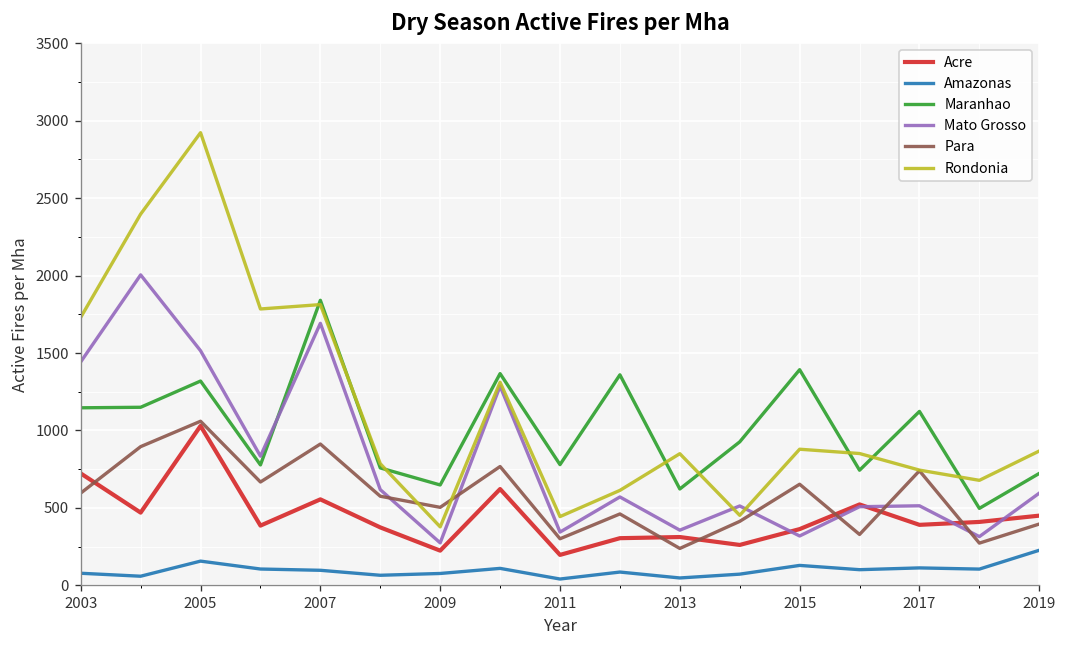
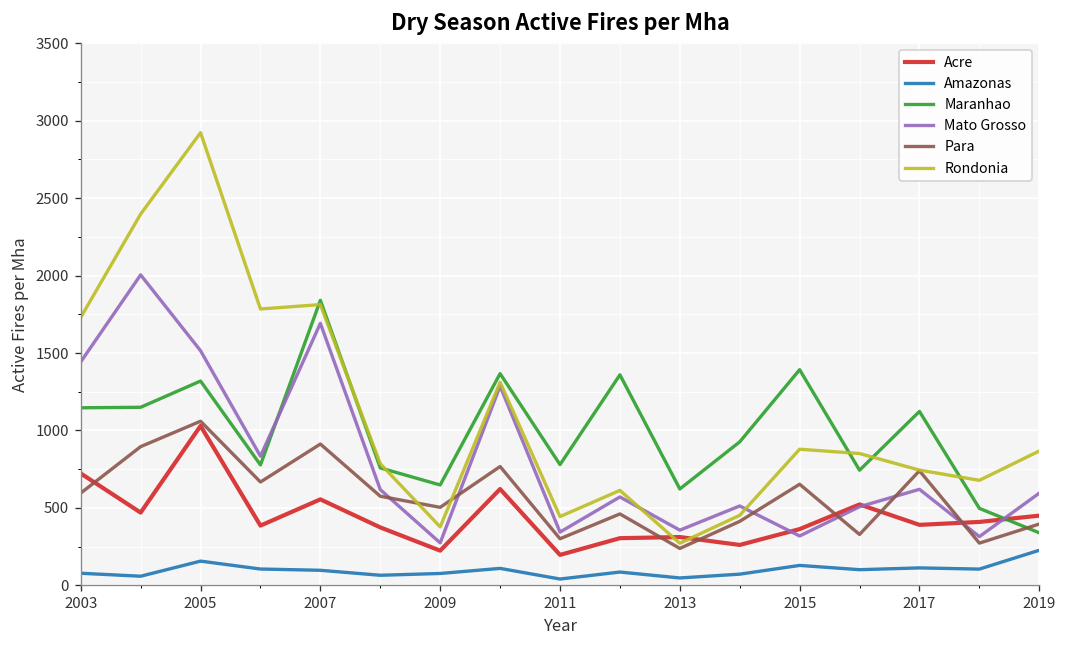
  {
    "Acre": {
      "2003": 720,
      "2005": 1030,
      "2007": 550,
      "2009": 220,
      "2011": 200,
      "2013": 310,
      "2015": 360,
      "2017": 390,
      "2019": 450
    },
    "Amazonas": {
      "2003": 80,
      "2005": 160,
      "2007": 100,
      "2009": 80,
      "2011": 40,
      "2013": 50,
      "2015": 130,
      "2017": 110,
      "2019": 230
    },
    "Maranhao": {
      "2003": 1150,
      "2005": 1320,
      "2007": 1840,
      "2009": 650,
      "2011": 780,
      "2013": 620,
      "2015": 1390,
      "2017": 1120,
-     "2019": 720
+     "2019": 340
    },
    "Mato Grosso": {
      "2003": 1440,
      "2005": 1510,
      "2007": 1690,
      "2009": 270,
      "2011": 340,
      "2013": 360,
      "2015": 320,
-     "2017": 510,
+     "2017": 620,
      "2019": 600
    },
    "Para": {
      "2003": 600,
      "2005": 1060,
      "2007": 910,
      "2009": 500,
      "2011": 300,
      "2013": 240,
      "2015": 650,
      "2019": 400
    },
    "Rondonia": {
      "2003": 1730,
      "2005": 2920,
      "2007": 1810,
      "2009": 380,
      "2011": 440,
-     "2013": 850,
+     "2013": 270,
      "2015": 880,
      "2019": 870
    }
  }
